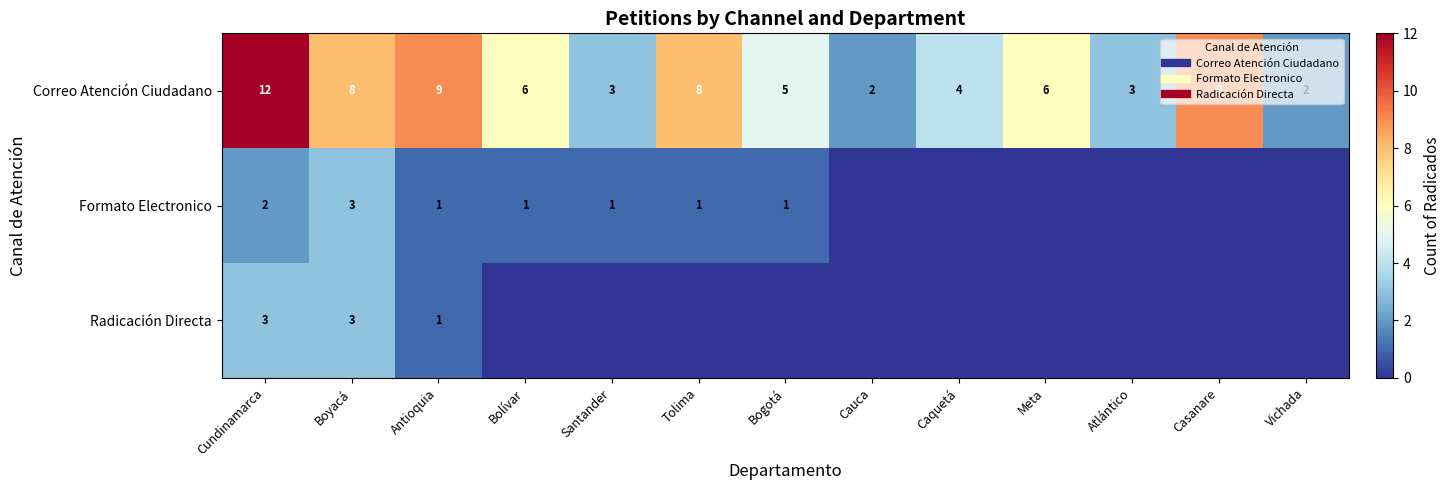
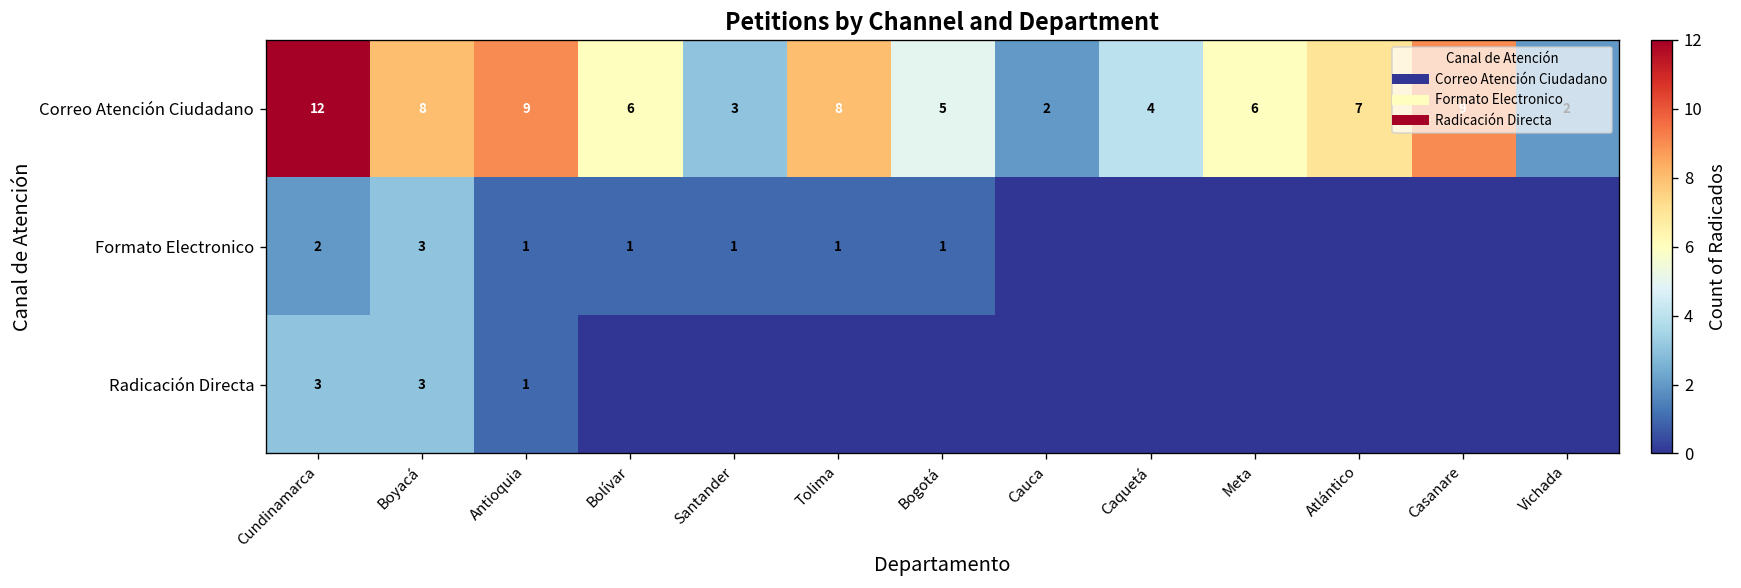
  {
    "Correo Atención Ciudadano": {
      "Cundinamarca": 12,
      "Boyacá": 8,
      "Antioquia": 9,
      "Bolívar": 6,
      "Santander": 3,
      "Tolima": 8,
      "Bogotá": 5,
      "Cauca": 2,
      "Caquetá": 4,
      "Meta": 6,
-     "Atlántico": 3
+     "Atlántico": 7
    },
    "Formato Electronico": {
      "Cundinamarca": 2,
      "Boyacá": 3,
      "Antioquia": 1,
      "Bolívar": 1,
      "Santander": 1,
      "Tolima": 1,
      "Bogotá": 1
    },
    "Radicación Directa": {
      "Cundinamarca": 3,
      "Boyacá": 3,
      "Antioquia": 1
    }
  }
